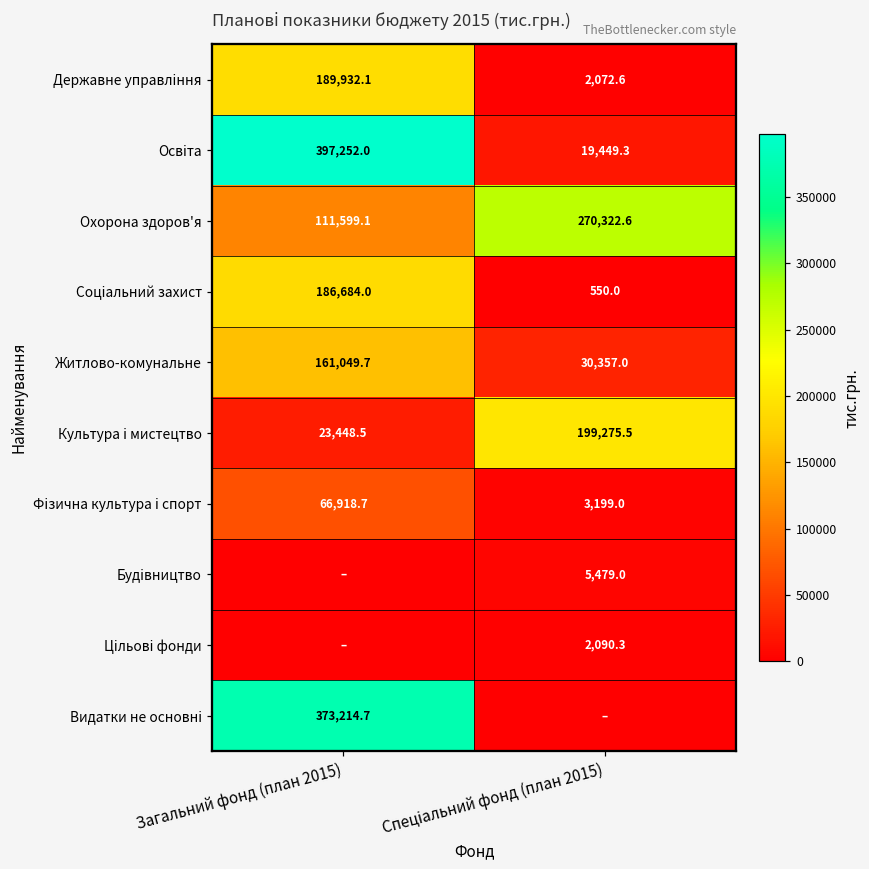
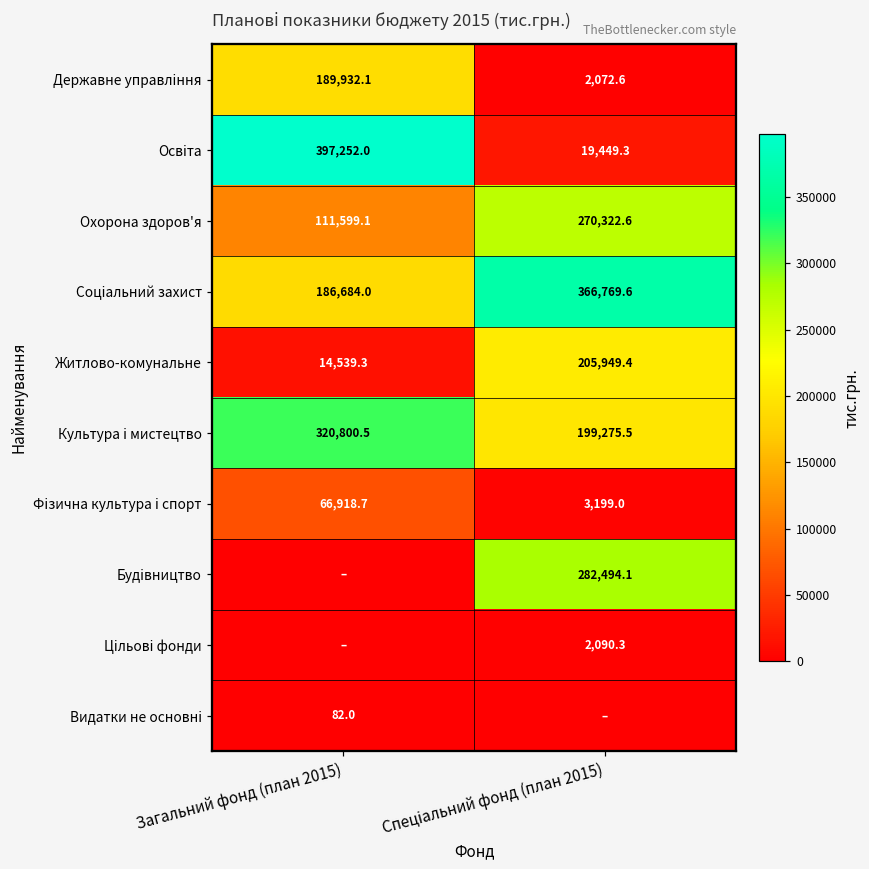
  {
    "Державне управління": {
      "Загальний фонд (план 2015)": "189,932.1",
      "Спеціальний фонд (план 2015)": "2,072.6"
    },
    "Освіта": {
      "Загальний фонд (план 2015)": "397,252.0",
      "Спеціальний фонд (план 2015)": "19,449.3"
    },
    "Охорона здоров'я": {
      "Загальний фонд (план 2015)": "111,599.1",
      "Спеціальний фонд (план 2015)": "270,322.6"
    },
    "Соціальний захист": {
      "Загальний фонд (план 2015)": "186,684.0",
-     "Спеціальний фонд (план 2015)": "550.0"
+     "Спеціальний фонд (план 2015)": "366,769.6"
    },
    "Житлово-комунальне": {
-     "Загальний фонд (план 2015)": "161,049.7",
-     "Спеціальний фонд (план 2015)": "30,357.0"
+     "Загальний фонд (план 2015)": "14,539.3",
+     "Спеціальний фонд (план 2015)": "205,949.4"
    },
    "Культура і мистецтво": {
-     "Загальний фонд (план 2015)": "23,448.5",
+     "Загальний фонд (план 2015)": "320,800.5",
      "Спеціальний фонд (план 2015)": "199,275.5"
    },
    "Фізична культура і спорт": {
      "Загальний фонд (план 2015)": "66,918.7",
      "Спеціальний фонд (план 2015)": "3,199.0"
    },
    "Будівництво": {
-     "Спеціальний фонд (план 2015)": "5,479.0"
+     "Спеціальний фонд (план 2015)": "282,494.1"
    },
    "Цільові фонди": {
      "Спеціальний фонд (план 2015)": "2,090.3"
    },
    "Видатки не основні": {
-     "Загальний фонд (план 2015)": "373,214.7"
+     "Загальний фонд (план 2015)": "82.0"
    }
  }
